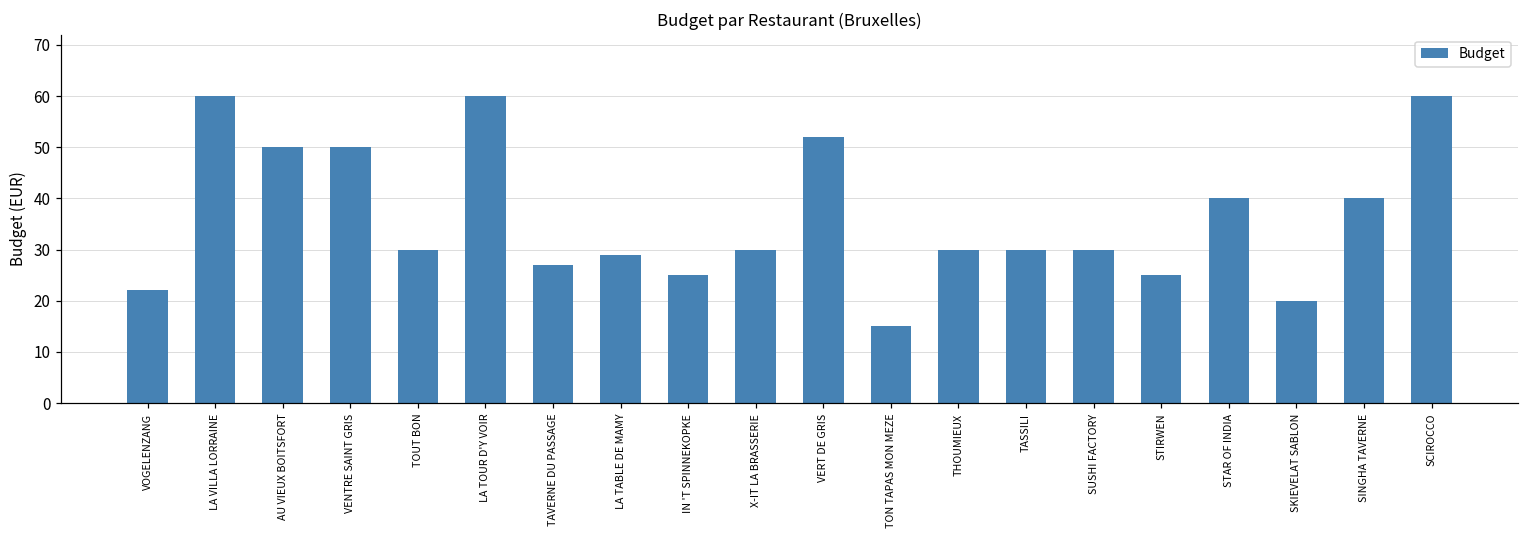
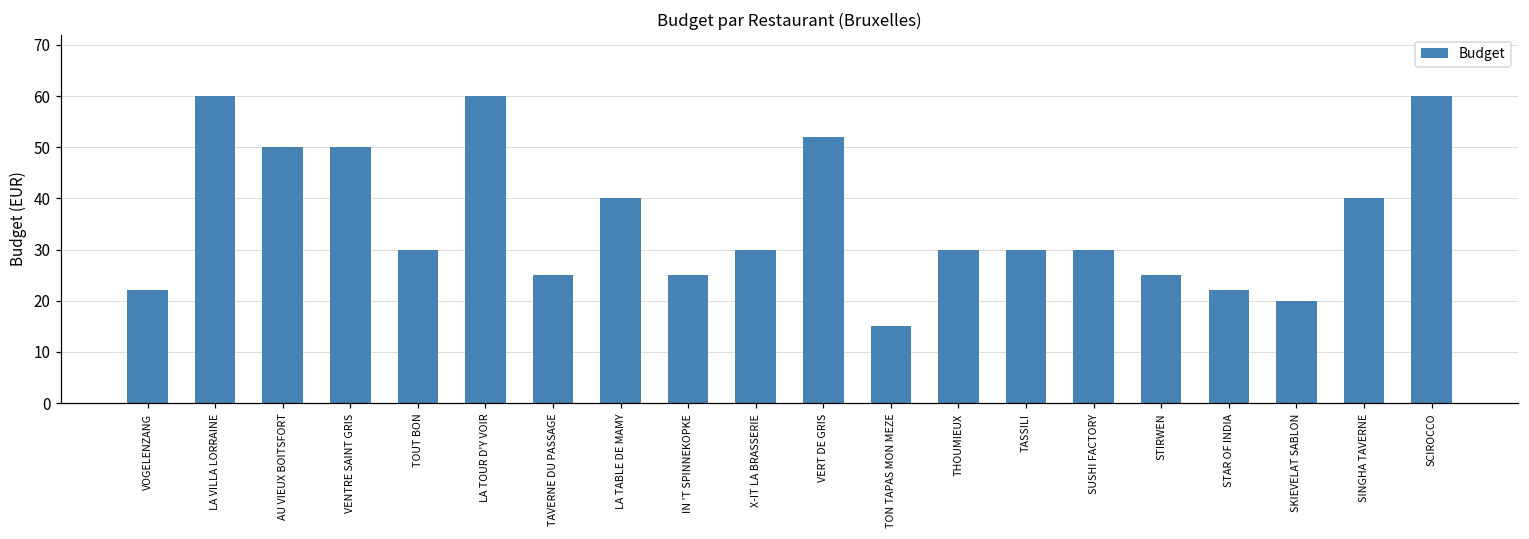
  {
    "VOGELENZANG": 22,
    "LA VILLA LORRAINE": 60,
    "AU VIEUX BOITSFORT": 50,
    "VENTRE SAINT GRIS": 50,
    "TOUT BON": 30,
    "LA TOUR D'Y VOIR": 60,
-   "TAVERNE DU PASSAGE": 27,
-   "LA TABLE DE MAMY": 29,
+   "TAVERNE DU PASSAGE": 25,
+   "LA TABLE DE MAMY": 40,
    "IN 'T SPINNEKOPKE": 25,
    "X-IT LA BRASSERIE": 30,
    "VERT DE GRIS": 52,
    "TON TAPAS MON MEZE": 15,
    "THOUMIEUX": 30,
    "TASSILI": 30,
    "SUSHI FACTORY": 30,
    "STIRWEN": 25,
-   "STAR OF INDIA": 40,
+   "STAR OF INDIA": 22,
    "SKIEVELAT SABLON": 20,
    "SINGHA TAVERNE": 40,
    "SCIROCCO": 60
  }
